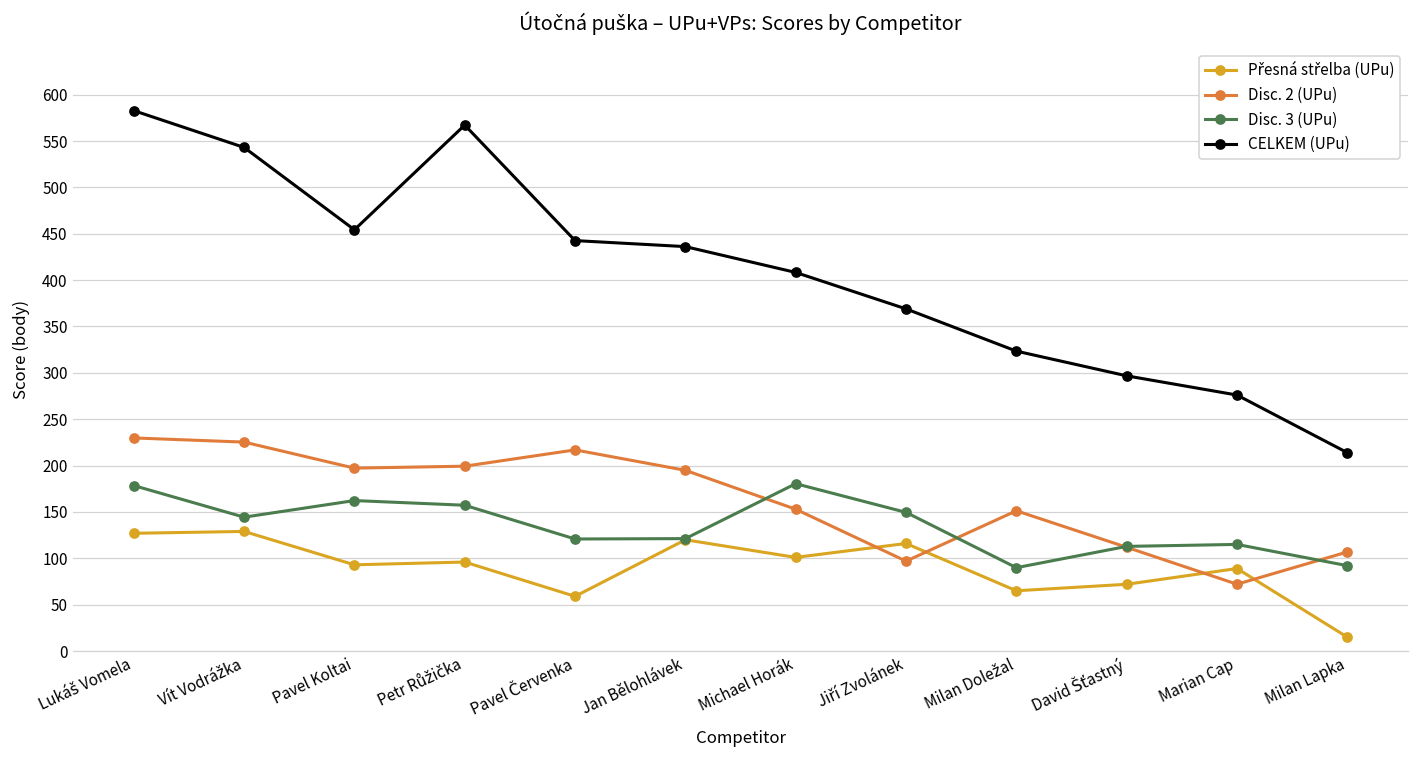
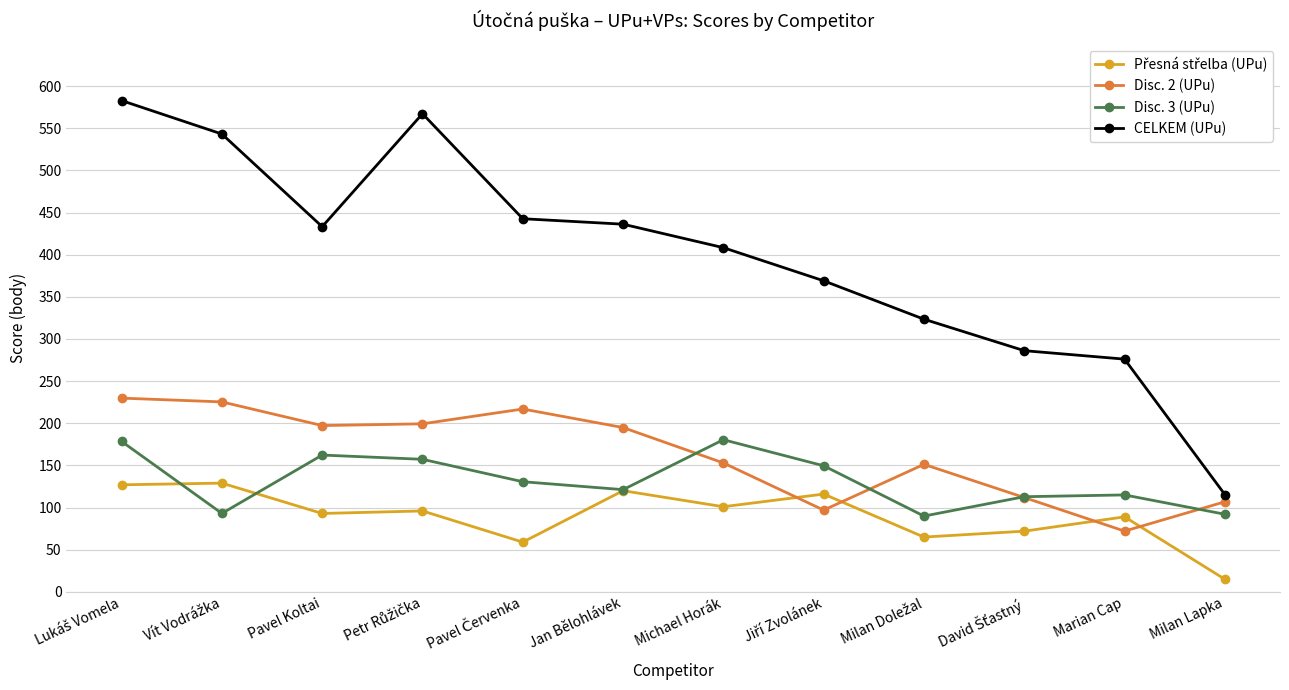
  {
    "Disc. 3 (UPu)": {
      "Lukáš Vomela": 180,
-     "Vít Vodrážka": 140,
+     "Vít Vodrážka": 90,
      "Pavel Koltai": 160,
      "Petr Růžička": 160,
-     "Pavel Červenka": 120,
+     "Pavel Červenka": 130,
      "Michael Horák": 180,
      "Jiří Zvolánek": 150,
      "Milan Doležal": 90,
      "Marian Cap": 120,
      "Milan Lapka": 90
    },
    "CELKEM (UPu)": {
      "Lukáš Vomela": 580,
      "Vít Vodrážka": 540,
-     "Pavel Koltai": 450,
+     "Pavel Koltai": 430,
      "Petr Růžička": 570,
      "Pavel Červenka": 440,
      "Jan Bělohlávek": 440,
      "Michael Horák": 410,
      "Jiří Zvolánek": 370,
      "Milan Doležal": 320,
-     "David Šťastný": 300,
+     "David Šťastný": 290,
      "Marian Cap": 280,
-     "Milan Lapka": 210
+     "Milan Lapka": 120
    }
  }
